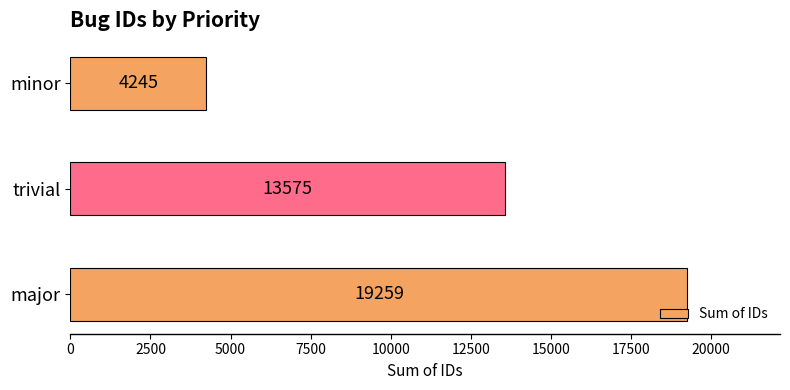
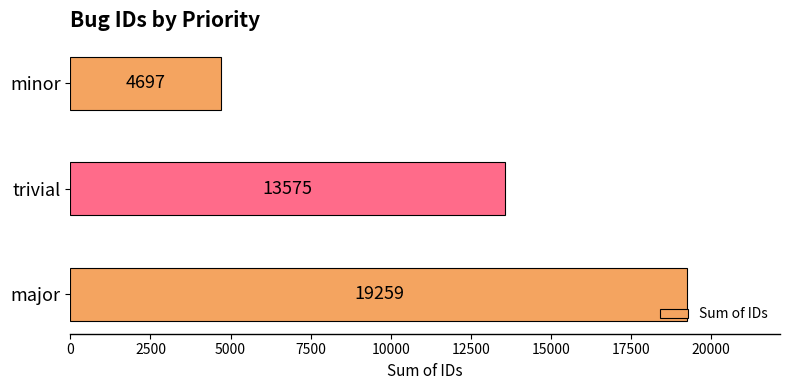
  {
-   "minor": 4245,
+   "minor": 4697,
    "trivial": 13575,
    "major": 19259
  }
